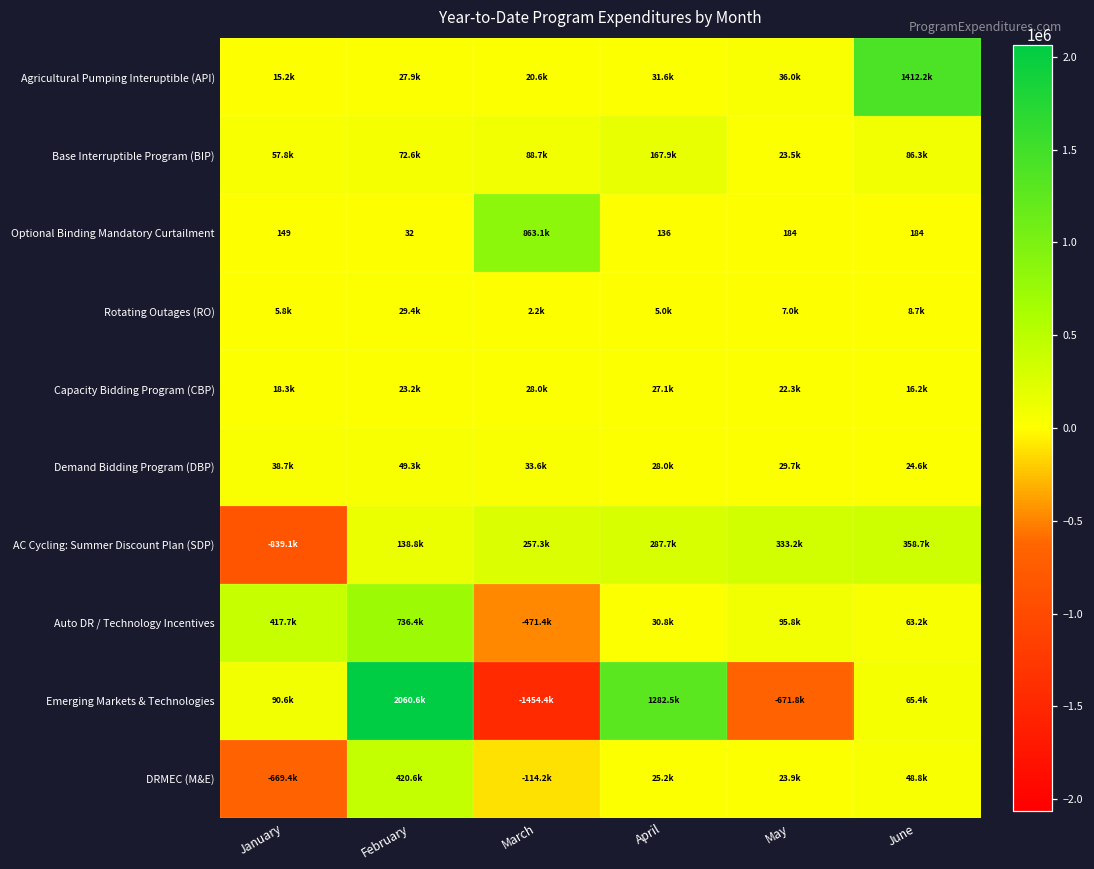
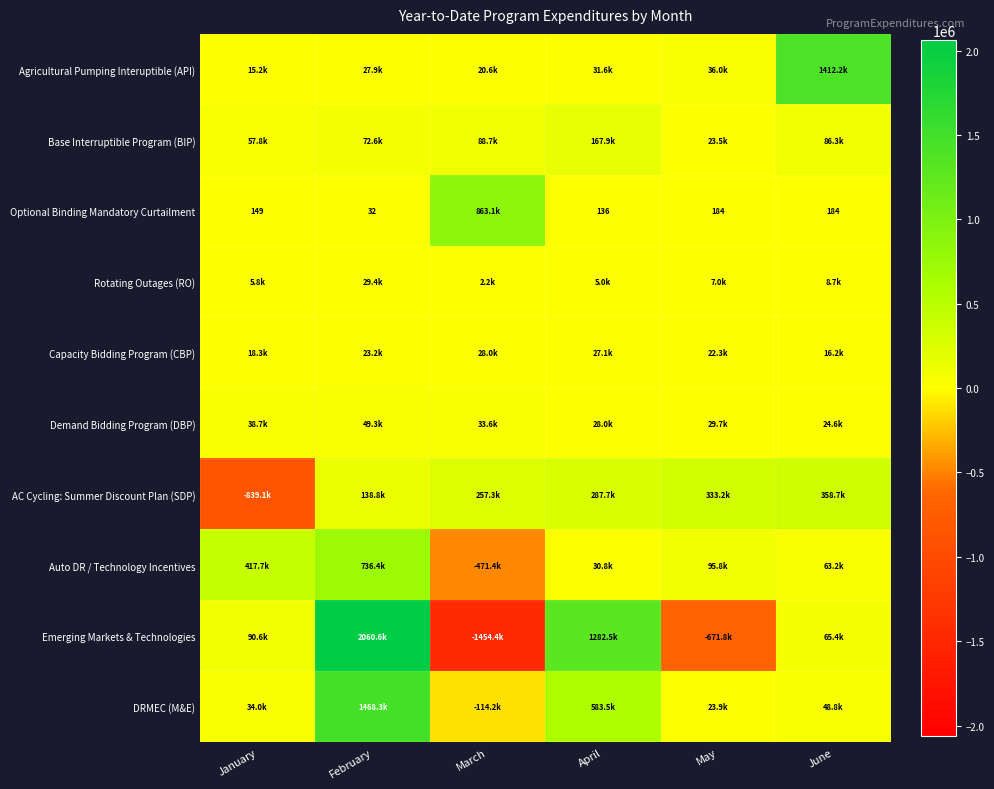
  {
    "Agricultural Pumping Interuptible (API)": {
      "January": "15.2k",
      "February": "27.9k",
      "March": "20.6k",
      "April": "31.6k",
      "May": "36.0k",
      "June": "1412.2k"
    },
    "Base Interruptible Program (BIP)": {
      "January": "57.8k",
      "February": "72.6k",
      "March": "88.7k",
      "April": "167.9k",
      "May": "23.5k",
      "June": "86.3k"
    },
    "Optional Binding Mandatory Curtailment": {
      "January": "149",
      "February": "32",
      "March": "863.1k",
      "April": "136",
      "May": "184",
      "June": "184"
    },
    "Rotating Outages (RO)": {
      "January": "5.8k",
      "February": "29.4k",
      "March": "2.2k",
      "April": "5.0k",
      "May": "7.0k",
      "June": "8.7k"
    },
    "Capacity Bidding Program (CBP)": {
      "January": "18.3k",
      "February": "23.2k",
      "March": "28.0k",
      "April": "27.1k",
      "May": "22.3k",
      "June": "16.2k"
    },
    "Demand Bidding Program (DBP)": {
      "January": "38.7k",
      "February": "49.3k",
      "March": "33.6k",
      "April": "28.0k",
      "May": "29.7k",
      "June": "24.6k"
    },
    "AC Cycling: Summer Discount Plan (SDP)": {
      "January": "-839.1k",
      "February": "138.8k",
      "March": "257.3k",
      "April": "287.7k",
      "May": "333.2k",
      "June": "358.7k"
    },
    "Auto DR / Technology Incentives": {
      "January": "417.7k",
      "February": "736.4k",
      "March": "-471.4k",
      "April": "30.8k",
      "May": "95.8k",
      "June": "63.2k"
    },
    "Emerging Markets & Technologies": {
      "January": "90.6k",
      "February": "2060.6k",
      "March": "-1454.4k",
      "April": "1282.5k",
      "May": "-671.8k",
      "June": "65.4k"
    },
    "DRMEC (M&E)": {
-     "January": "-669.4k",
-     "February": "420.6k",
+     "January": "34.0k",
+     "February": "1468.3k",
      "March": "-114.2k",
-     "April": "25.2k",
+     "April": "583.5k",
      "May": "23.9k",
      "June": "48.8k"
    }
  }
